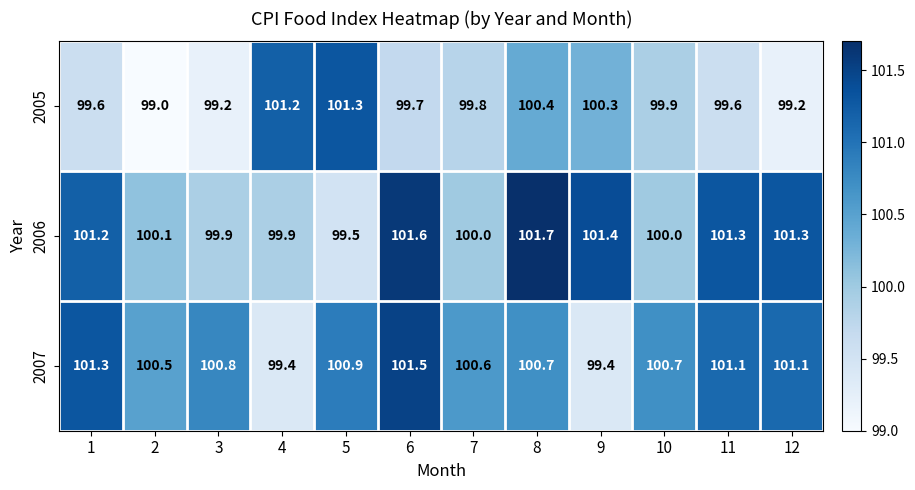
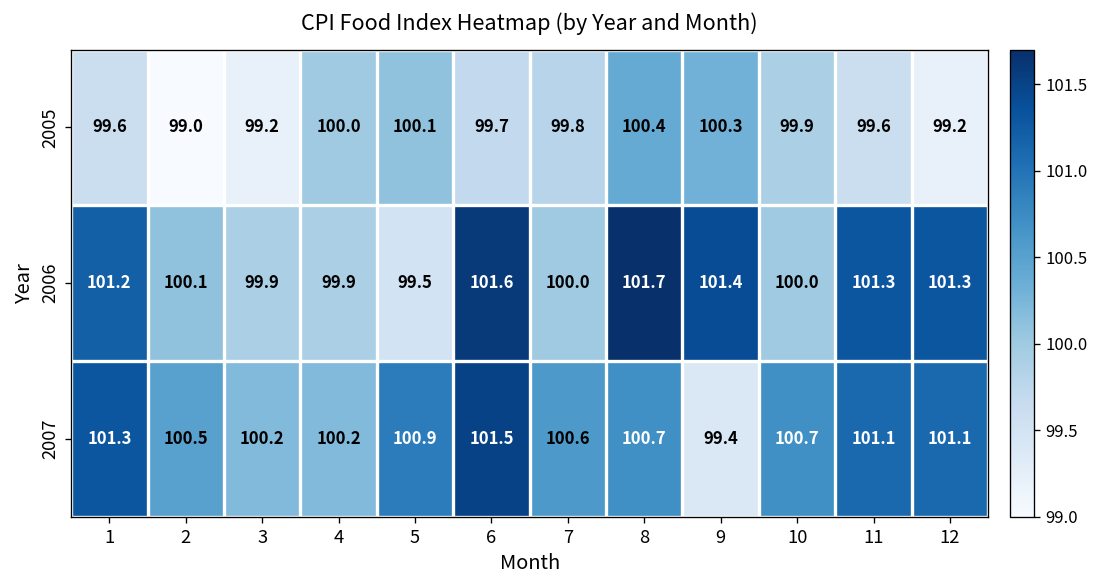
  {
    "2005": {
      "1": 99.6,
      "2": 99.0,
      "3": 99.2,
-     "4": 101.2,
-     "5": 101.3,
+     "4": 100.0,
+     "5": 100.1,
      "6": 99.7,
      "7": 99.8,
      "8": 100.4,
      "9": 100.3,
      "10": 99.9,
      "11": 99.6,
      "12": 99.2
    },
    "2006": {
      "1": 101.2,
      "2": 100.1,
      "3": 99.9,
      "4": 99.9,
      "5": 99.5,
      "6": 101.6,
      "7": 100.0,
      "8": 101.7,
      "9": 101.4,
      "10": 100.0,
      "11": 101.3,
      "12": 101.3
    },
    "2007": {
      "1": 101.3,
      "2": 100.5,
-     "3": 100.8,
-     "4": 99.4,
+     "3": 100.2,
+     "4": 100.2,
      "5": 100.9,
      "6": 101.5,
      "7": 100.6,
      "8": 100.7,
      "9": 99.4,
      "10": 100.7,
      "11": 101.1,
      "12": 101.1
    }
  }
